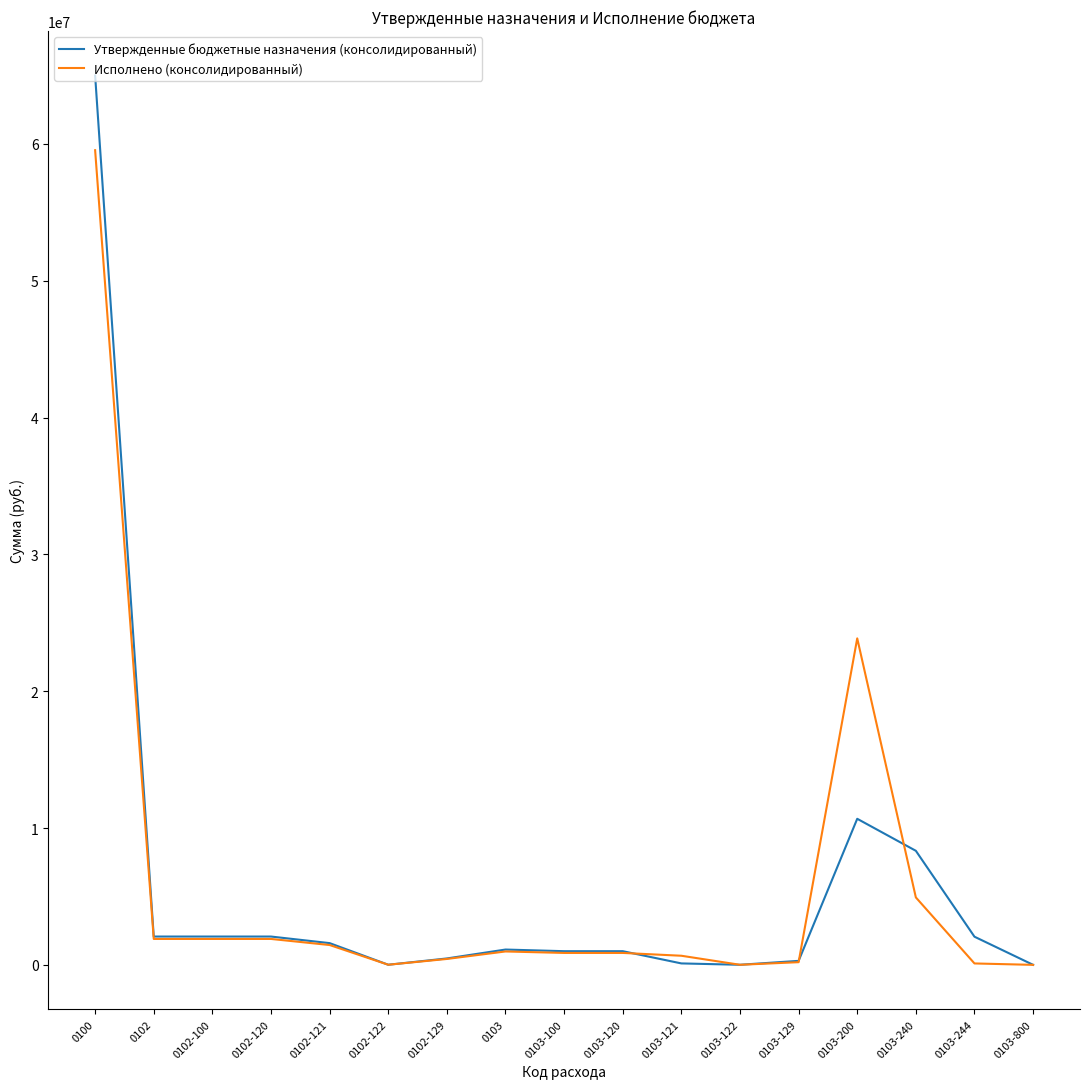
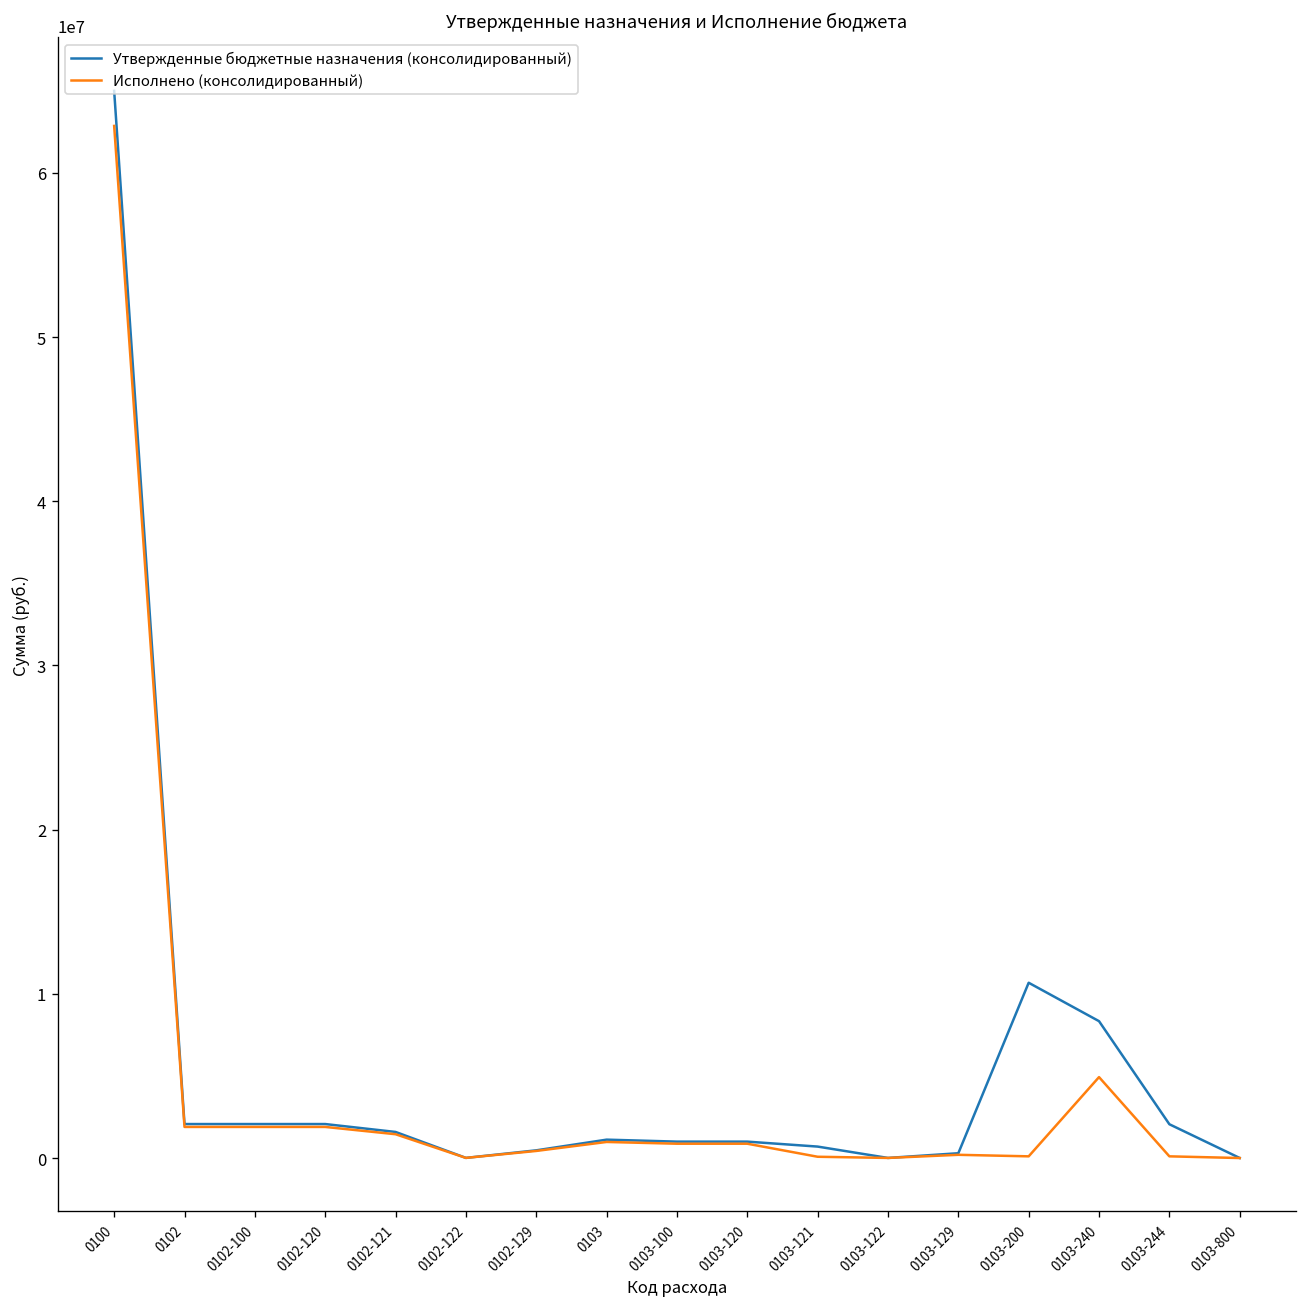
  {
    "Утвержденные бюджетные назначения (консолидированный)": {
-     "0103-121": 100000,
+     "0103-121": 700000,
      "0103-200": 10700000,
      "0103-240": 8300000,
      "0103-244": 2100000
    },
    "Исполнено (консолидированный)": {
-     "0100": 59500000,
-     "0103-121": 700000,
-     "0103-200": 23900000,
+     "0100": 62900000,
+     "0103-121": 100000,
+     "0103-200": 100000,
      "0103-240": 4900000,
      "0103-244": 100000
    }
  }
